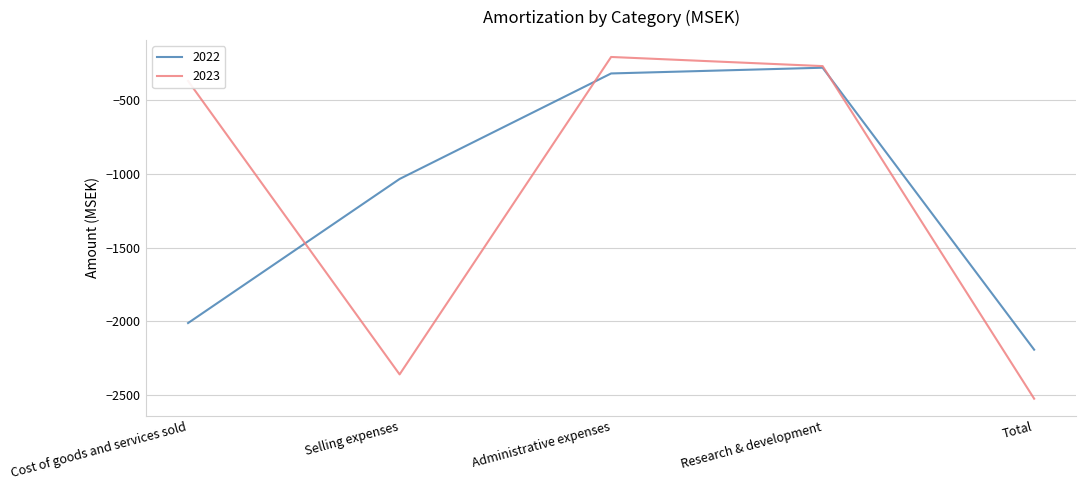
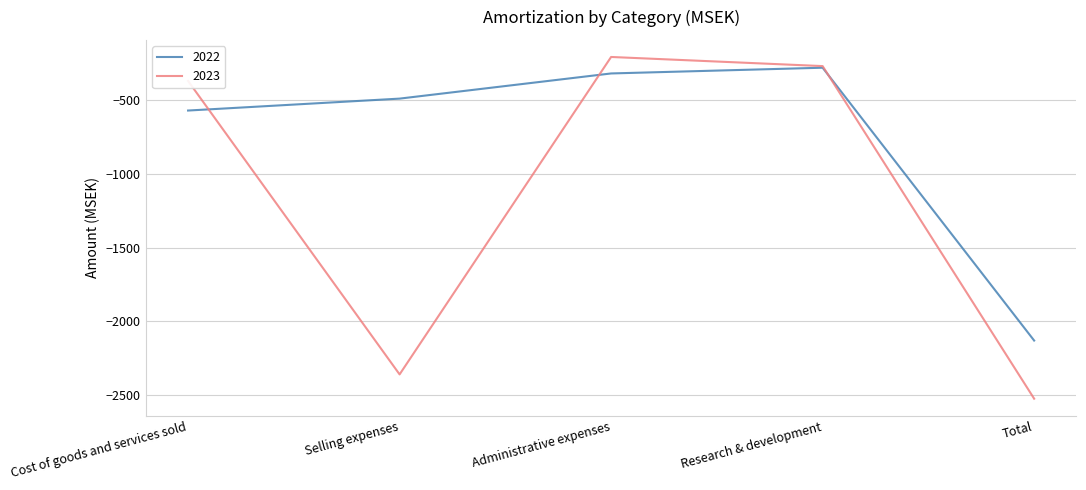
  {
    "2022": {
-     "Cost of goods and services sold": -2010,
-     "Selling expenses": -1030,
+     "Cost of goods and services sold": -570,
+     "Selling expenses": -490,
      "Administrative expenses": -320,
-     "Total": -2190
+     "Total": -2130
    },
    "2023": {
      "Selling expenses": -2360,
      "Administrative expenses": -210,
      "Total": -2530
    }
  }
